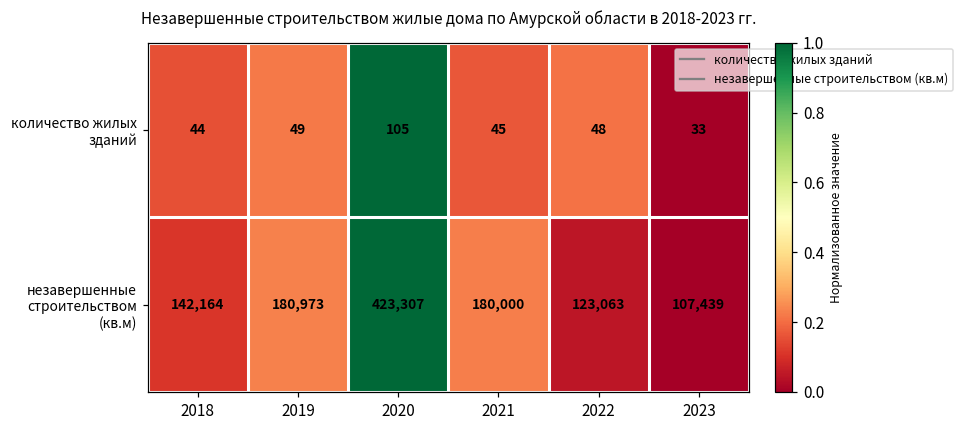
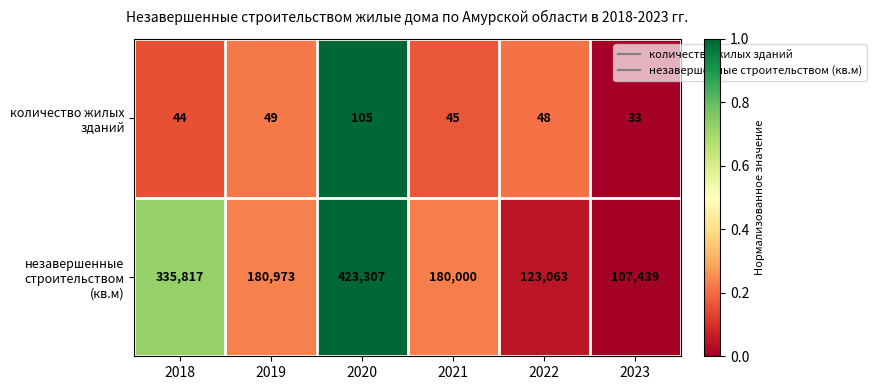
  {
    "количество жилых зданий": {
      "2018": "44",
      "2019": "49",
      "2020": "105",
      "2021": "45",
      "2022": "48",
      "2023": "33"
    },
    "незавершенные строительством (кв.м)": {
-     "2018": "142,164",
+     "2018": "335,817",
      "2019": "180,973",
      "2020": "423,307",
      "2021": "180,000",
      "2022": "123,063",
      "2023": "107,439"
    }
  }
